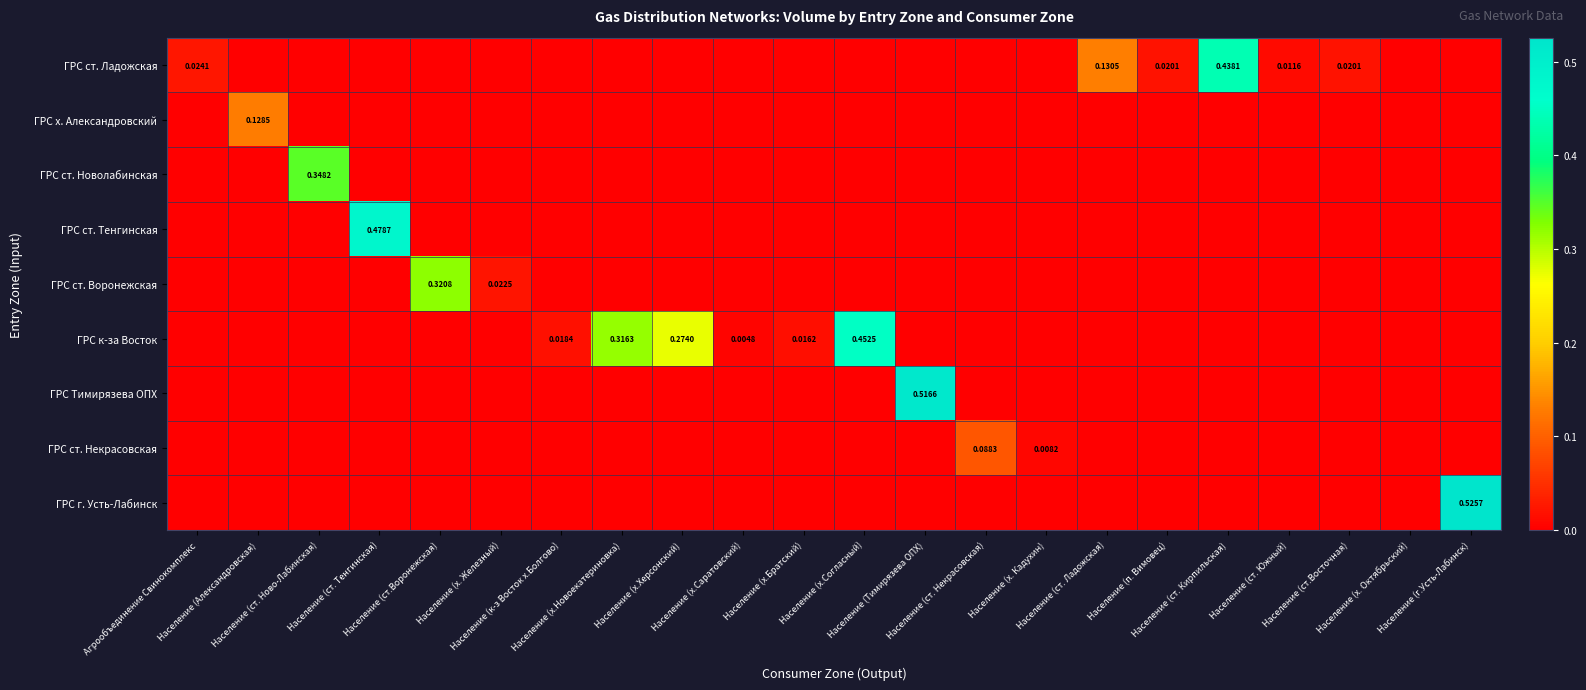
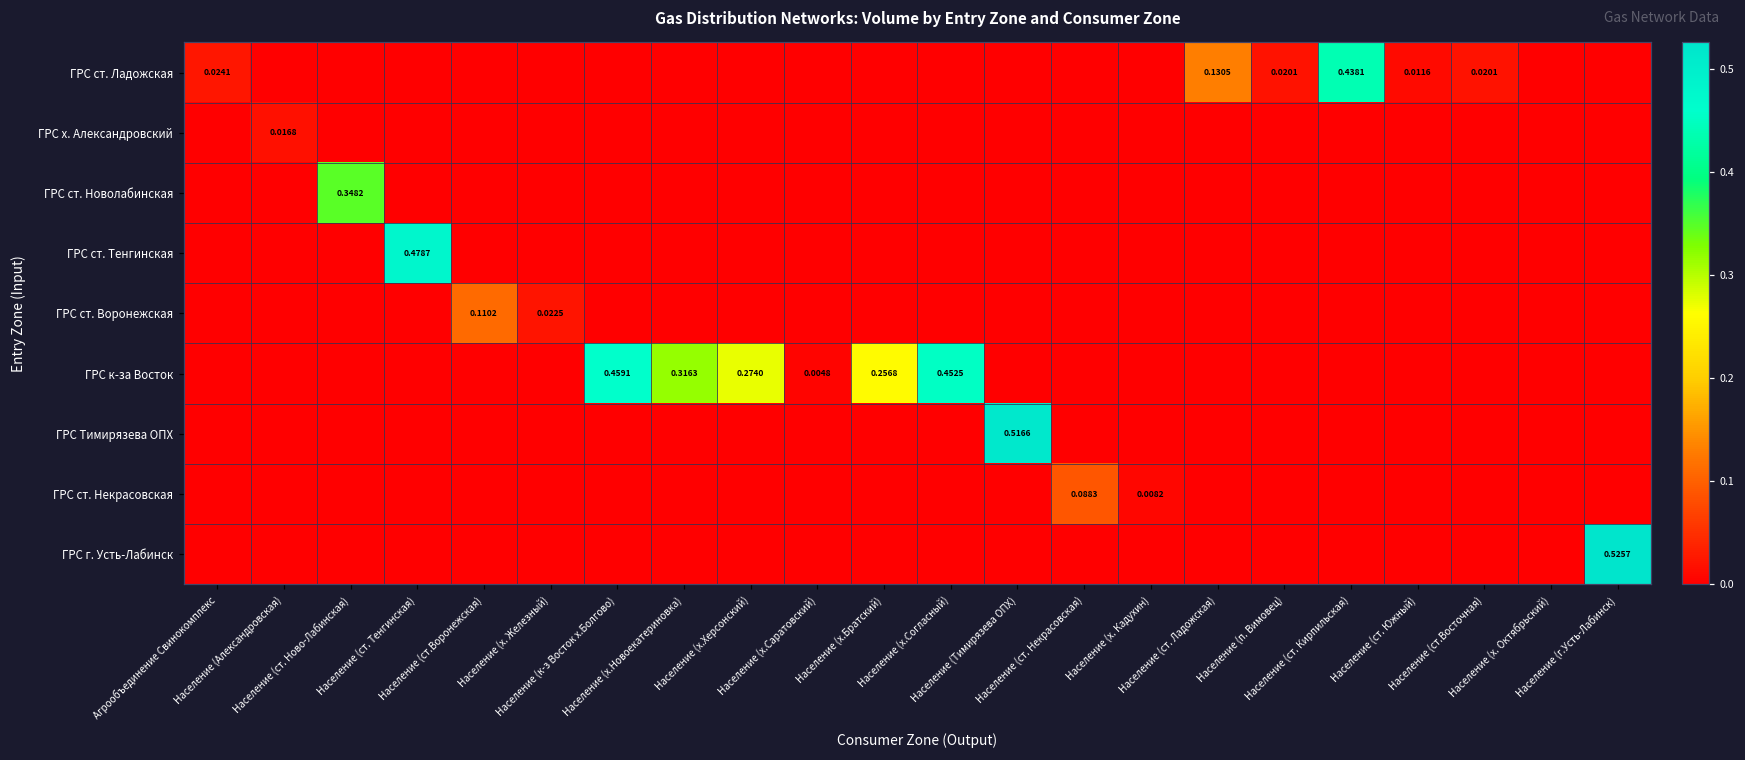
  {
    "ГРС ст. Ладожская": {
      "Агрообъединение Свинокомплекс": 0.0241,
      "Население (ст. Ладожская)": 0.1305,
      "Население (п. Вимовец)": 0.0201,
      "Население (ст. Кирпильская)": 0.4381,
      "Население (ст. Южный)": 0.0116,
      "Население (ст.Восточная)": 0.0201
    },
    "ГРС х. Александровский": {
-     "Население (Александровская)": 0.1285
+     "Население (Александровская)": 0.0168
    },
    "ГРС ст. Новолабинская": {
      "Население (ст. Ново-Лабинская)": 0.3482
    },
    "ГРС ст. Тенгинская": {
      "Население (ст. Тенгинская)": 0.4787
    },
    "ГРС ст. Воронежская": {
-     "Население (ст.Воронежская)": 0.3208,
+     "Население (ст.Воронежская)": 0.1102,
      "Население (х. Железный)": 0.0225
    },
    "ГРС к-за Восток": {
-     "Население (к-з Восток х.Болгово)": 0.0184,
+     "Население (к-з Восток х.Болгово)": 0.4591,
      "Население (х.Новоекатериновка)": 0.3163,
      "Население (х.Херсонский)": 0.2740,
      "Население (х.Саратовский)": 0.0048,
-     "Население (х.Братский)": 0.0162,
+     "Население (х.Братский)": 0.2568,
      "Население (х.Согласный)": 0.4525
    },
    "ГРС Тимирязева ОПХ": {
      "Население (Тимирязева ОПХ)": 0.5166
    },
    "ГРС ст. Некрасовская": {
      "Население (ст. Некрасовская)": 0.0883,
      "Население (х. Кадухин)": 0.0082
    },
    "ГРС г. Усть-Лабинск": {
      "Население (г.Усть-Лабинск)": 0.5257
    }
  }
